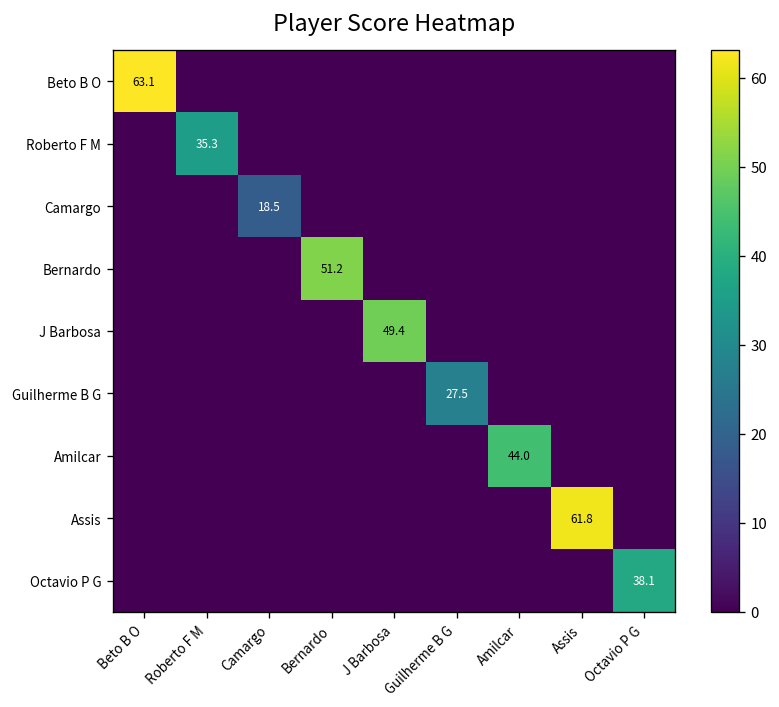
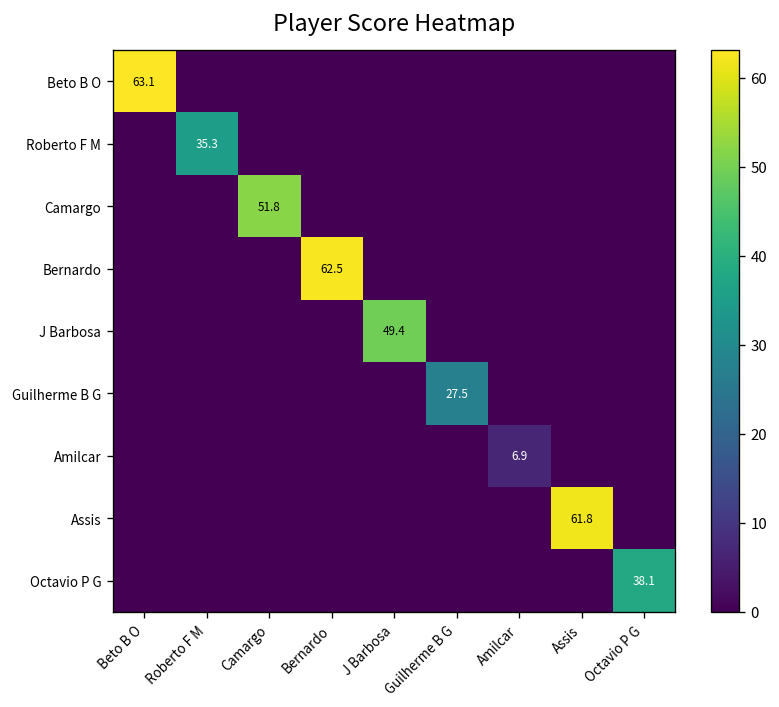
  {
    "Beto B O": {
      "Beto B O": 63.1
    },
    "Roberto F M": {
      "Roberto F M": 35.3
    },
    "Camargo": {
-     "Camargo": 18.5
+     "Camargo": 51.8
    },
    "Bernardo": {
-     "Bernardo": 51.2
+     "Bernardo": 62.5
    },
    "J Barbosa": {
      "J Barbosa": 49.4
    },
    "Guilherme B G": {
      "Guilherme B G": 27.5
    },
    "Amilcar": {
-     "Amilcar": 44.0
+     "Amilcar": 6.9
    },
    "Assis": {
      "Assis": 61.8
    },
    "Octavio P G": {
      "Octavio P G": 38.1
    }
  }
